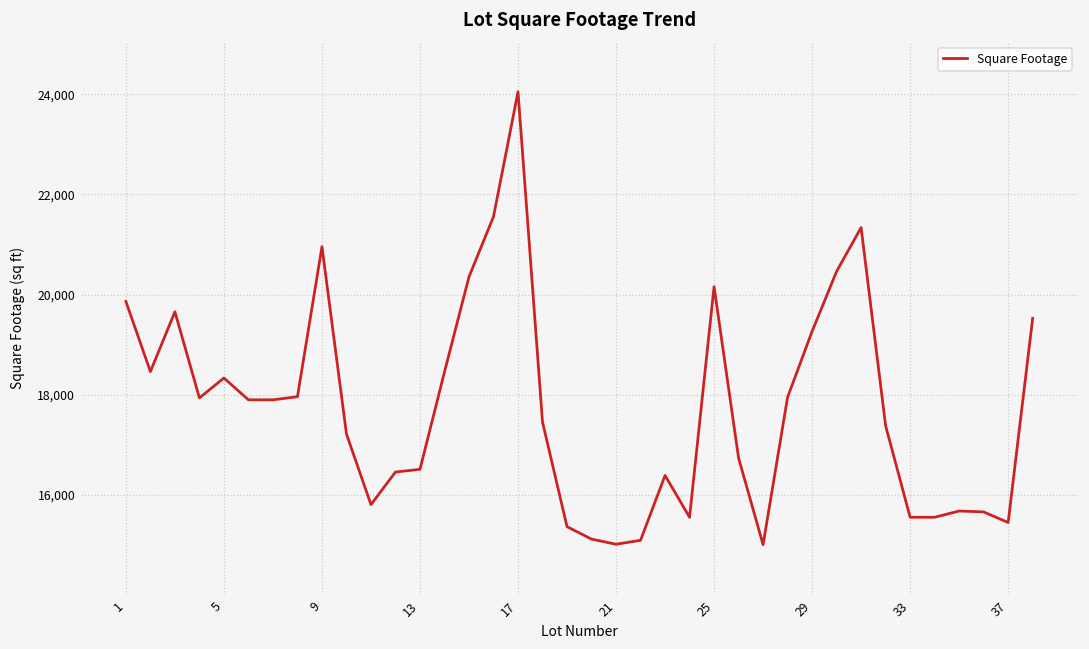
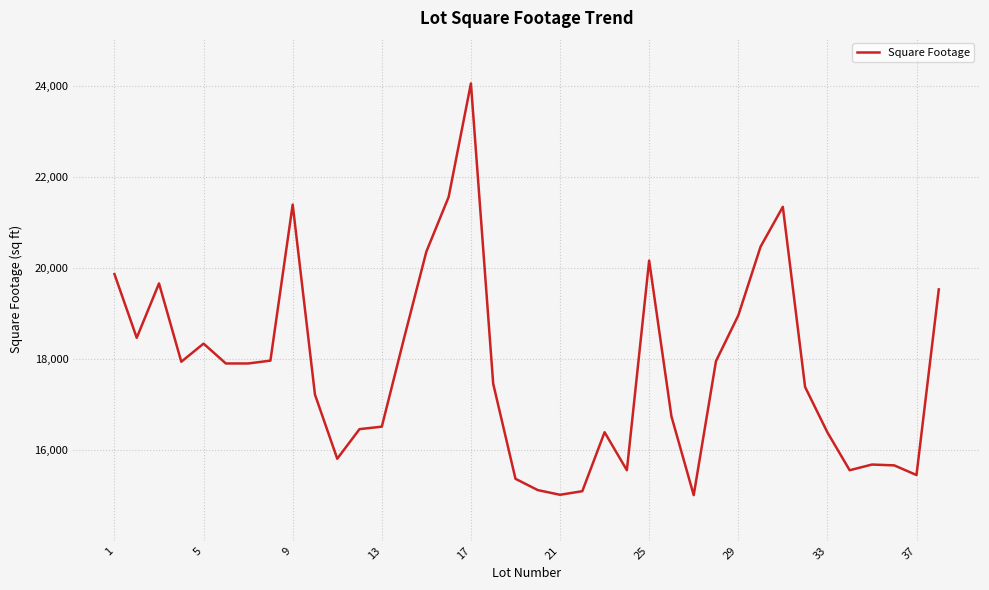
  {
    "1": "19,900",
    "5": "18,300",
-   "9": "21,000",
+   "9": "21,400",
    "13": "16,500",
    "17": "24,100",
    "21": "15,000",
    "25": "20,200",
-   "29": "19,300",
-   "33": "15,600",
+   "29": "19,000",
+   "33": "16,400",
    "37": "15,500"
  }
